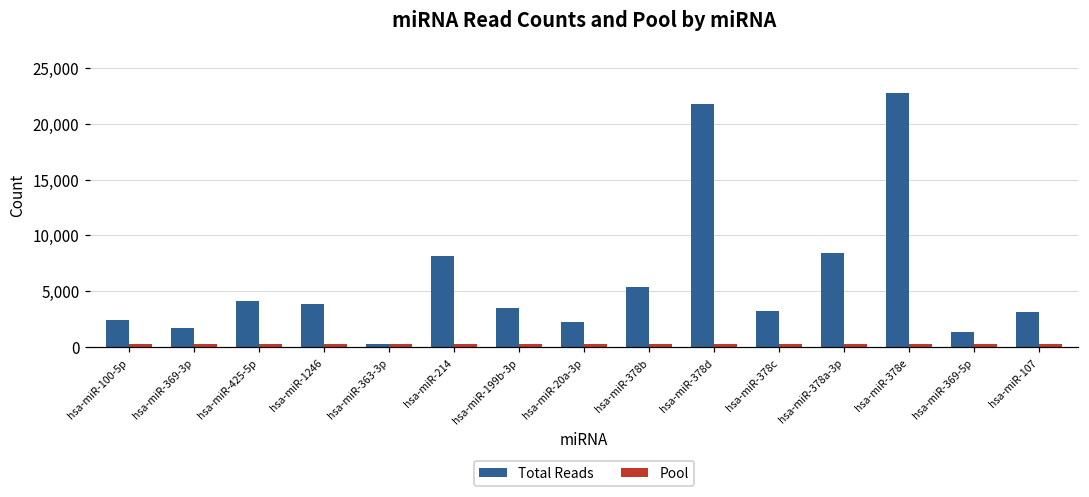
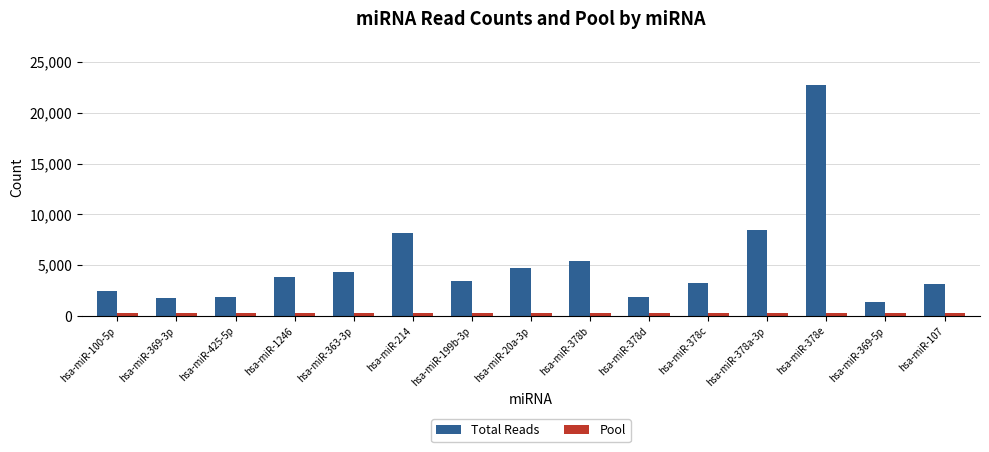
  {
    "Total Reads": {
      "hsa-miR-100-5p": "2,400",
      "hsa-miR-369-3p": "1,700",
-     "hsa-miR-425-5p": "4,100",
+     "hsa-miR-425-5p": "1,900",
      "hsa-miR-1246": "3,800",
-     "hsa-miR-363-3p": "200",
+     "hsa-miR-363-3p": "4,300",
      "hsa-miR-214": "8,100",
      "hsa-miR-199b-3p": "3,500",
-     "hsa-miR-20a-3p": "2,300",
+     "hsa-miR-20a-3p": "4,700",
      "hsa-miR-378b": "5,400",
-     "hsa-miR-378d": "21,800",
+     "hsa-miR-378d": "1,900",
      "hsa-miR-378c": "3,200",
      "hsa-miR-378a-3p": "8,400",
      "hsa-miR-378e": "22,800",
      "hsa-miR-369-5p": "1,400",
      "hsa-miR-107": "3,100"
    },
    "Pool": {
      "hsa-miR-100-5p": "300",
      "hsa-miR-369-3p": "300",
      "hsa-miR-425-5p": "300",
      "hsa-miR-1246": "300",
      "hsa-miR-363-3p": "300",
      "hsa-miR-214": "300",
      "hsa-miR-199b-3p": "300",
      "hsa-miR-20a-3p": "300",
      "hsa-miR-378b": "300",
      "hsa-miR-378d": "300",
      "hsa-miR-378c": "300",
      "hsa-miR-378a-3p": "300",
      "hsa-miR-378e": "300",
      "hsa-miR-369-5p": "300",
      "hsa-miR-107": "300"
    }
  }
